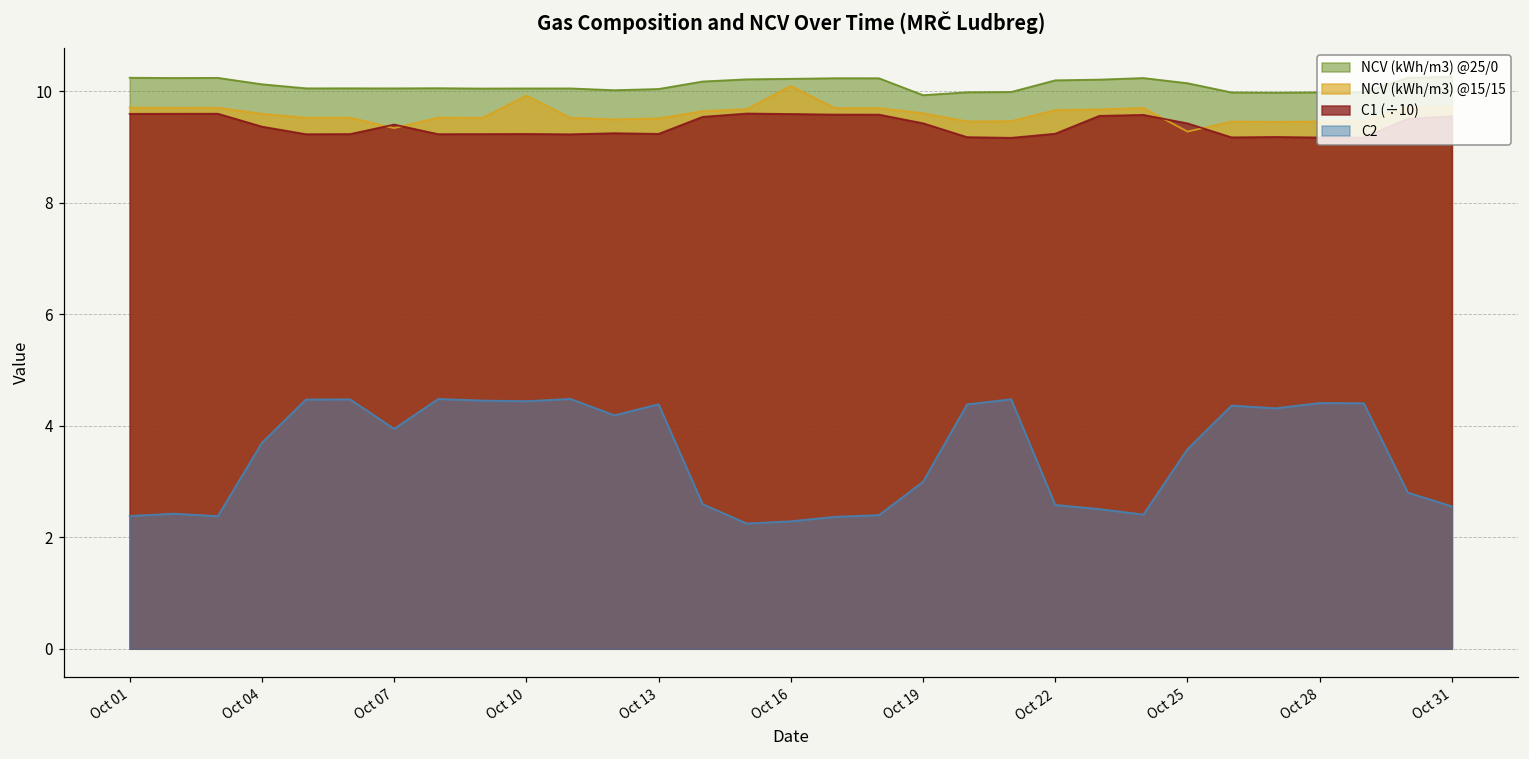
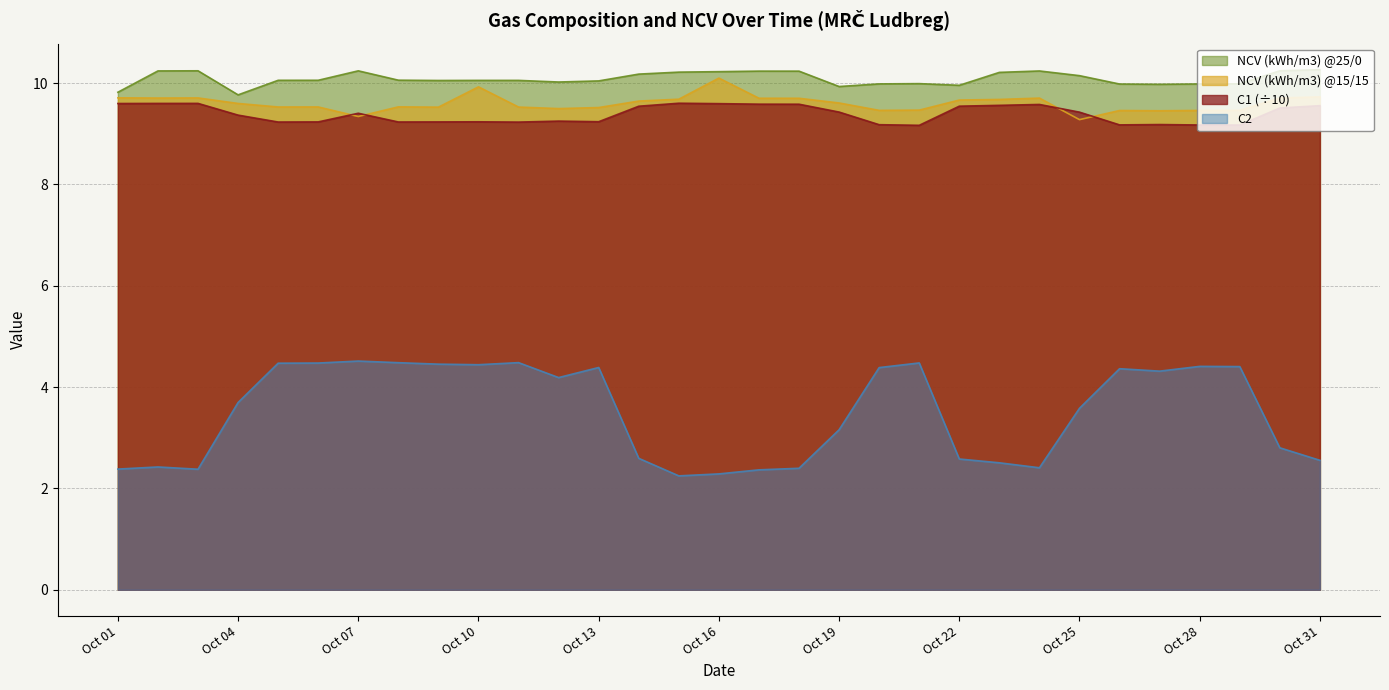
  {
    "NCV (kWh/m3) @25/0": {
-     "Oct 01": 10.2,
-     "Oct 04": 10.1,
-     "Oct 07": 10.1,
+     "Oct 01": 9.8,
+     "Oct 04": 9.8,
+     "Oct 07": 10.2,
      "Oct 10": 10.1,
      "Oct 13": 10.0,
      "Oct 16": 10.2,
      "Oct 19": 9.9,
-     "Oct 22": 10.2,
+     "Oct 22": 10.0,
      "Oct 25": 10.1
    },
    "NCV (kWh/m3) @15/15": {
      "Oct 01": 9.7,
      "Oct 04": 9.6,
      "Oct 07": 9.3,
      "Oct 10": 9.9,
      "Oct 13": 9.5,
      "Oct 16": 10.1,
      "Oct 19": 9.6,
      "Oct 22": 9.7,
      "Oct 25": 9.3
    },
    "C1 (÷10)": {
      "Oct 01": 9.6,
      "Oct 04": 9.4,
      "Oct 07": 9.4,
      "Oct 10": 9.2,
      "Oct 13": 9.2,
      "Oct 16": 9.6,
      "Oct 19": 9.4,
-     "Oct 22": 9.2,
+     "Oct 22": 9.5,
      "Oct 25": 9.4
    },
    "C2": {
      "Oct 01": 2.4,
      "Oct 04": 3.7,
-     "Oct 07": 3.9,
+     "Oct 07": 4.5,
      "Oct 10": 4.4,
      "Oct 13": 4.4,
      "Oct 16": 2.3,
-     "Oct 19": 3.0,
+     "Oct 19": 3.2,
      "Oct 22": 2.6,
      "Oct 25": 3.6,
      "Oct 28": 4.4,
      "Oct 31": 2.6
    }
  }
